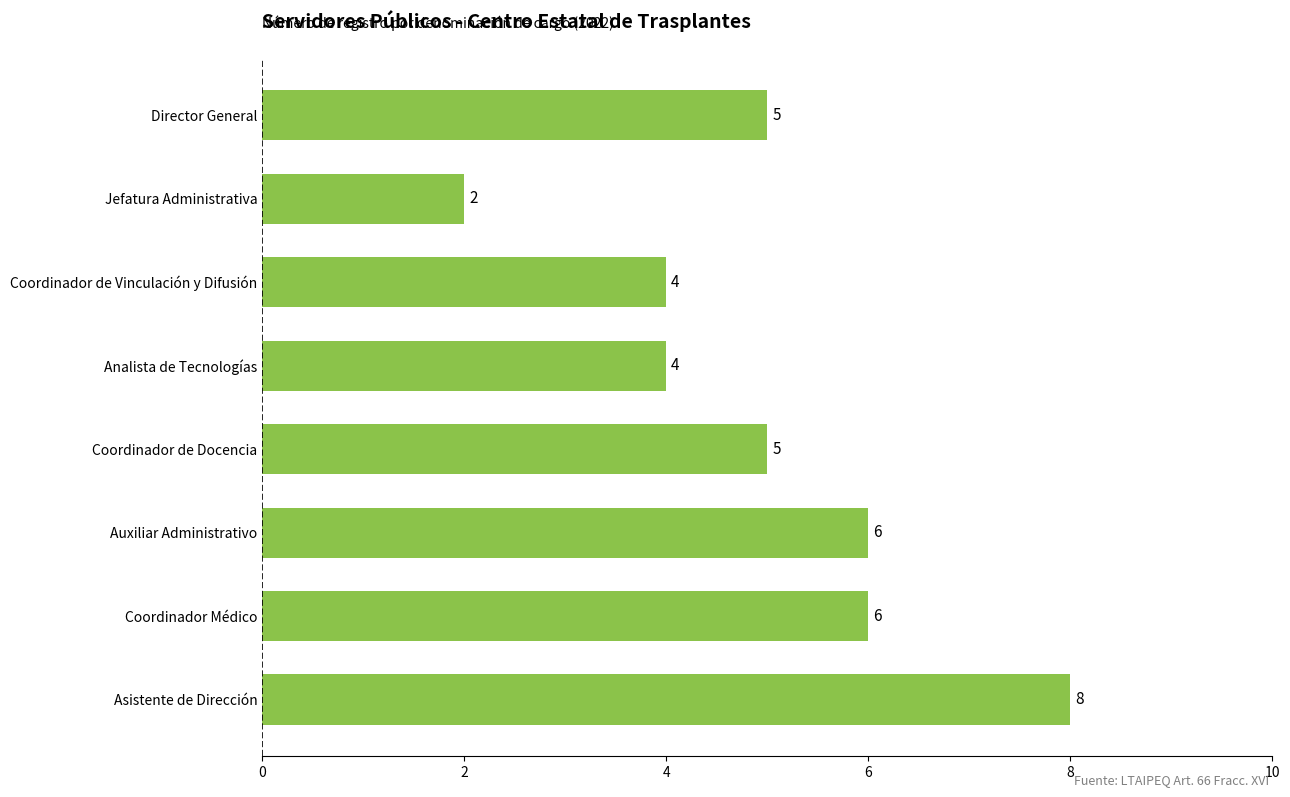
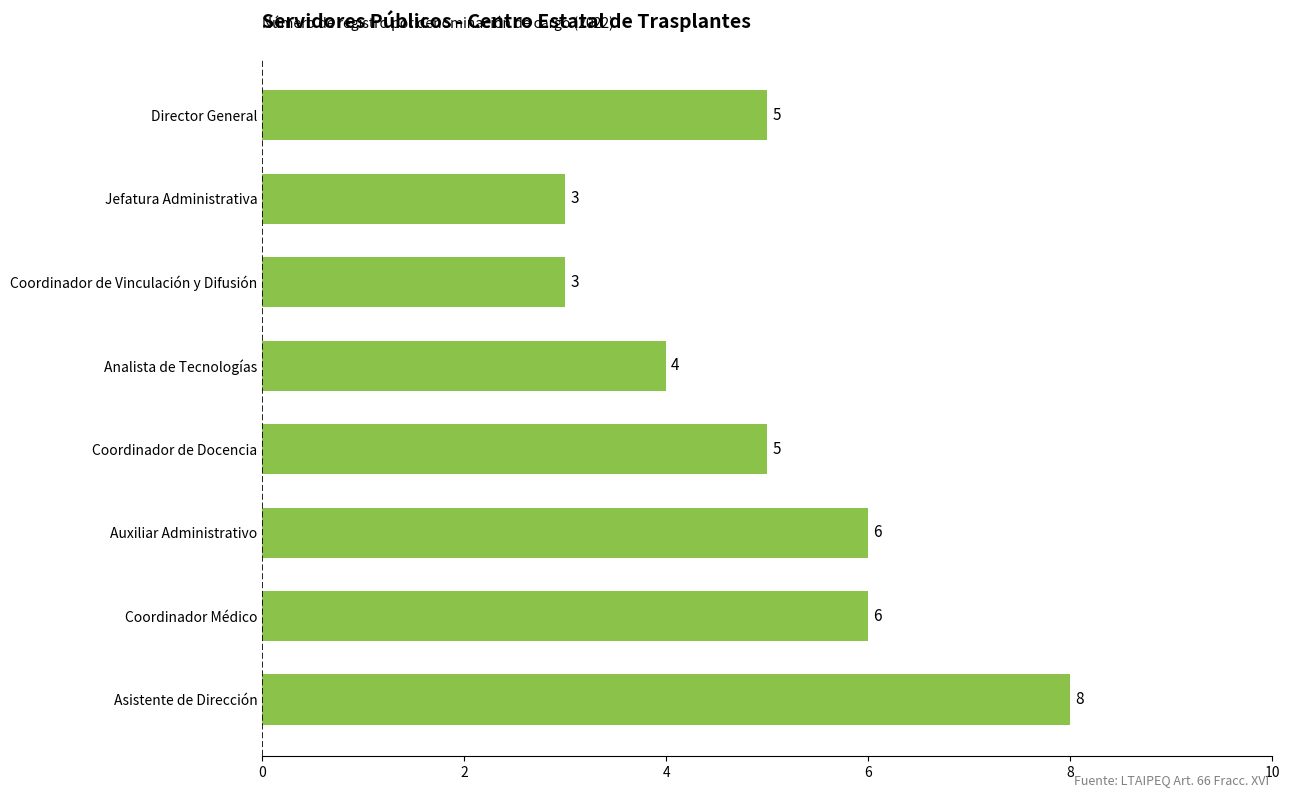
  {
    "Director General": 5,
-   "Jefatura Administrativa": 2,
-   "Coordinador de Vinculación y Difusión": 4,
+   "Jefatura Administrativa": 3,
+   "Coordinador de Vinculación y Difusión": 3,
    "Analista de Tecnologías": 4,
    "Coordinador de Docencia": 5,
    "Auxiliar Administrativo": 6,
    "Coordinador Médico": 6,
    "Asistente de Dirección": 8
  }
